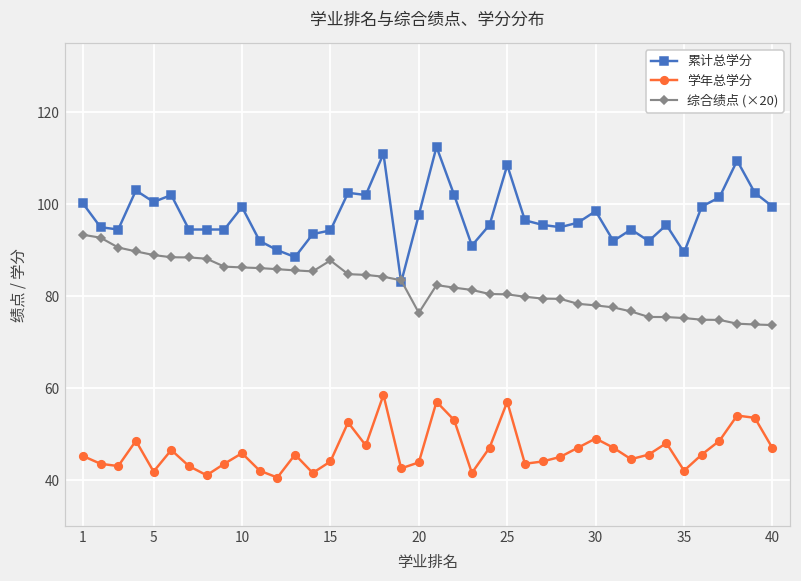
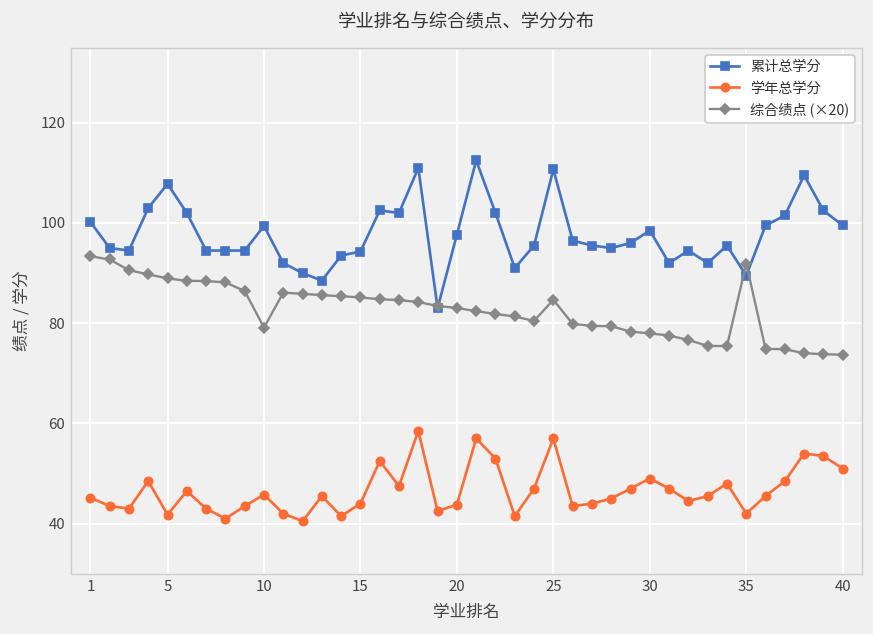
  {
    "累计总学分": {
      "1": 100,
-     "5": 101,
+     "5": 108,
      "10": 99,
      "15": 94,
      "20": 98,
-     "25": 109,
+     "25": 111,
      "30": 99,
      "35": 90,
      "40": 100
    },
    "学年总学分": {
      "1": 45,
      "5": 42,
      "10": 46,
      "15": 44,
      "20": 44,
      "25": 57,
      "30": 49,
      "35": 42,
-     "40": 47
+     "40": 51
    },
    "综合绩点 (×20)": {
      "1": 93,
      "5": 89,
-     "10": 86,
-     "15": 88,
-     "20": 76,
-     "25": 80,
+     "10": 79,
+     "15": 85,
+     "20": 83,
+     "25": 85,
      "30": 78,
-     "35": 75,
+     "35": 92,
      "40": 74
    }
  }
